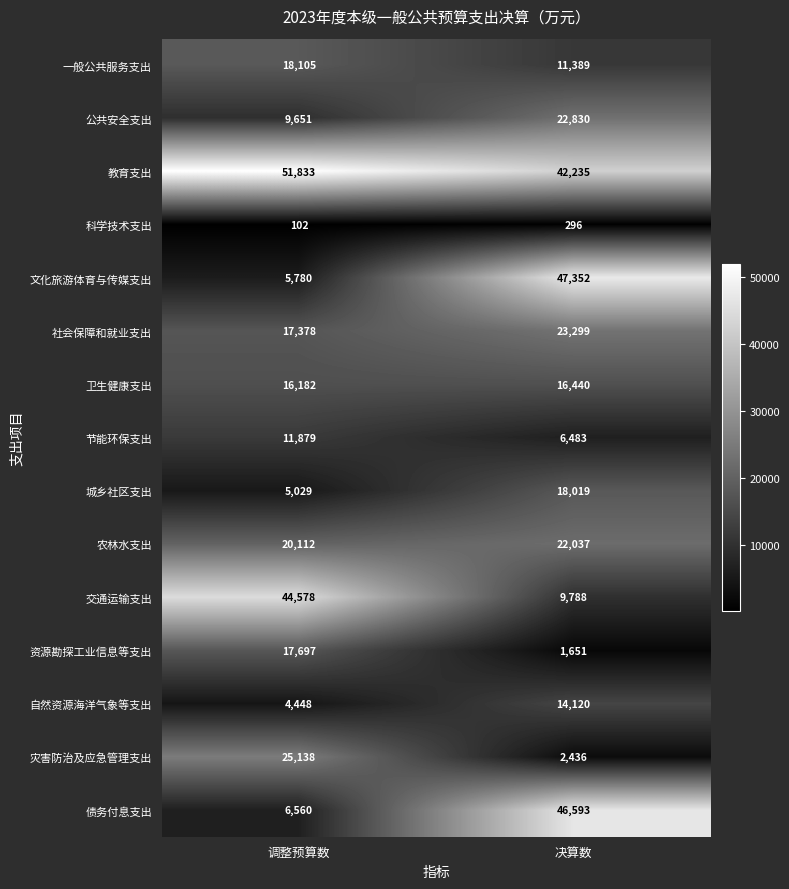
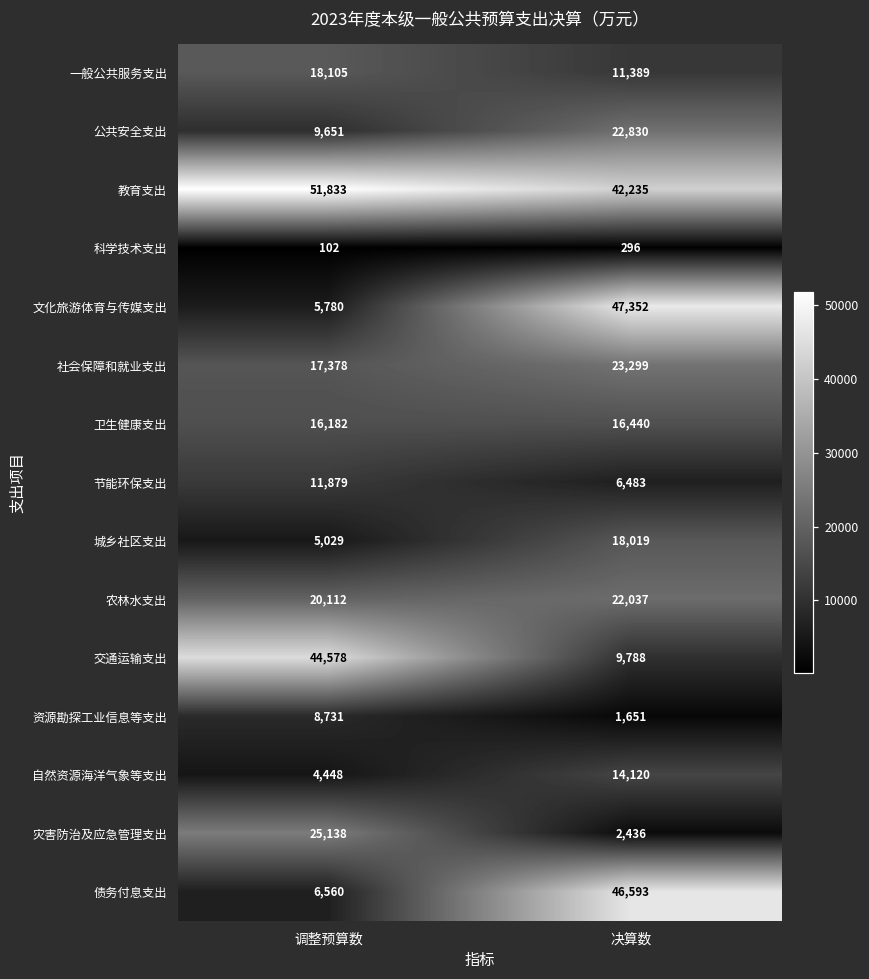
  {
    "一般公共服务支出": {
      "调整预算数": "18,105",
      "决算数": "11,389"
    },
    "公共安全支出": {
      "调整预算数": "9,651",
      "决算数": "22,830"
    },
    "教育支出": {
      "调整预算数": "51,833",
      "决算数": "42,235"
    },
    "科学技术支出": {
      "调整预算数": "102",
      "决算数": "296"
    },
    "文化旅游体育与传媒支出": {
      "调整预算数": "5,780",
      "决算数": "47,352"
    },
    "社会保障和就业支出": {
      "调整预算数": "17,378",
      "决算数": "23,299"
    },
    "卫生健康支出": {
      "调整预算数": "16,182",
      "决算数": "16,440"
    },
    "节能环保支出": {
      "调整预算数": "11,879",
      "决算数": "6,483"
    },
    "城乡社区支出": {
      "调整预算数": "5,029",
      "决算数": "18,019"
    },
    "农林水支出": {
      "调整预算数": "20,112",
      "决算数": "22,037"
    },
    "交通运输支出": {
      "调整预算数": "44,578",
      "决算数": "9,788"
    },
    "资源勘探工业信息等支出": {
-     "调整预算数": "17,697",
+     "调整预算数": "8,731",
      "决算数": "1,651"
    },
    "自然资源海洋气象等支出": {
      "调整预算数": "4,448",
      "决算数": "14,120"
    },
    "灾害防治及应急管理支出": {
      "调整预算数": "25,138",
      "决算数": "2,436"
    },
    "债务付息支出": {
      "调整预算数": "6,560",
      "决算数": "46,593"
    }
  }
